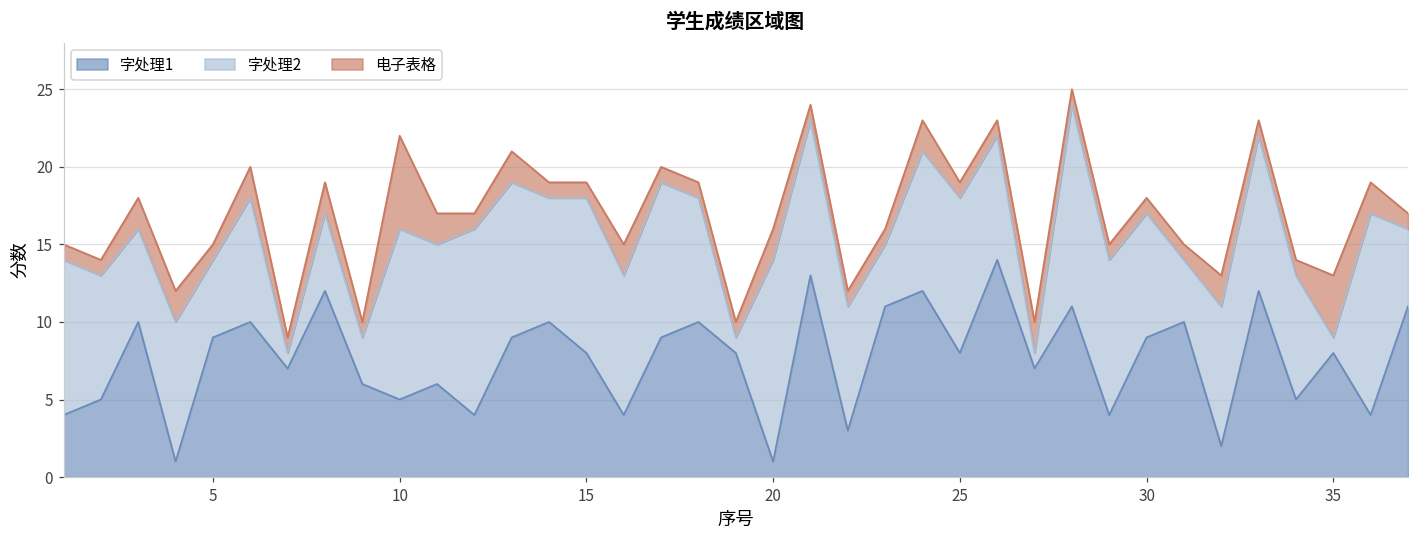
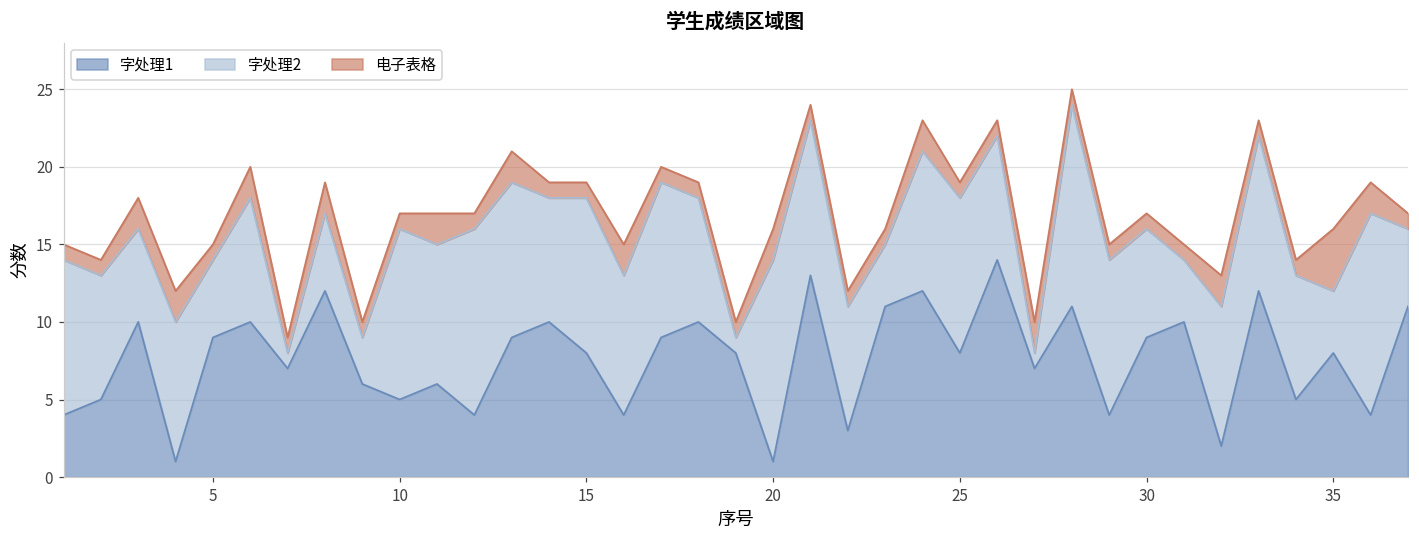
  {
    "字处理1": {
      "5": 9,
      "10": 5,
      "15": 8,
      "20": 1,
      "25": 8,
      "30": 9,
      "35": 8
    },
    "字处理2": {
      "5": 14,
      "10": 16,
      "15": 18,
      "20": 14,
      "25": 18,
-     "30": 8,
-     "35": 1
+     "30": 7,
+     "35": 4
    },
    "电子表格": {
      "5": 15,
-     "10": 6,
+     "10": 1,
      "15": 19,
      "20": 16,
      "25": 19
    }
  }
